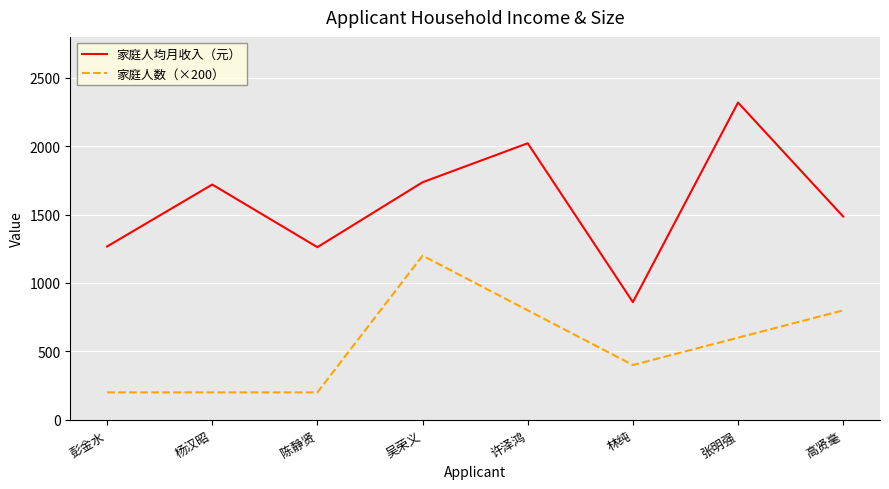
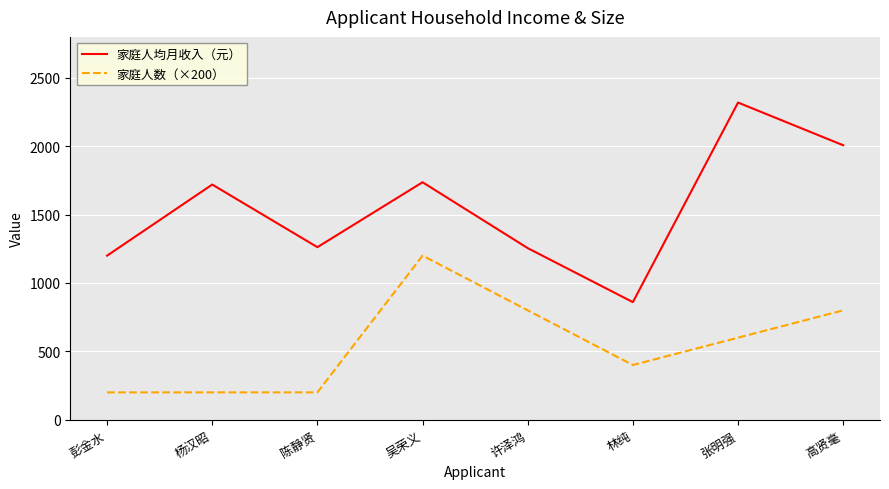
  {
    "家庭人均月收入（元）": {
-     "彭金水": 1270,
+     "彭金水": 1200,
      "杨汉昭": 1720,
      "陈静贤": 1260,
      "吴荣义": 1740,
-     "许泽鸿": 2020,
+     "许泽鸿": 1260,
      "林纯": 860,
      "张明强": 2320,
-     "高贤毫": 1490
+     "高贤毫": 2010
    },
    "家庭人数（×200）": {
      "彭金水": 200,
      "杨汉昭": 200,
      "陈静贤": 200,
      "吴荣义": 1200,
      "许泽鸿": 800,
      "林纯": 400,
      "张明强": 600,
      "高贤毫": 800
    }
  }
